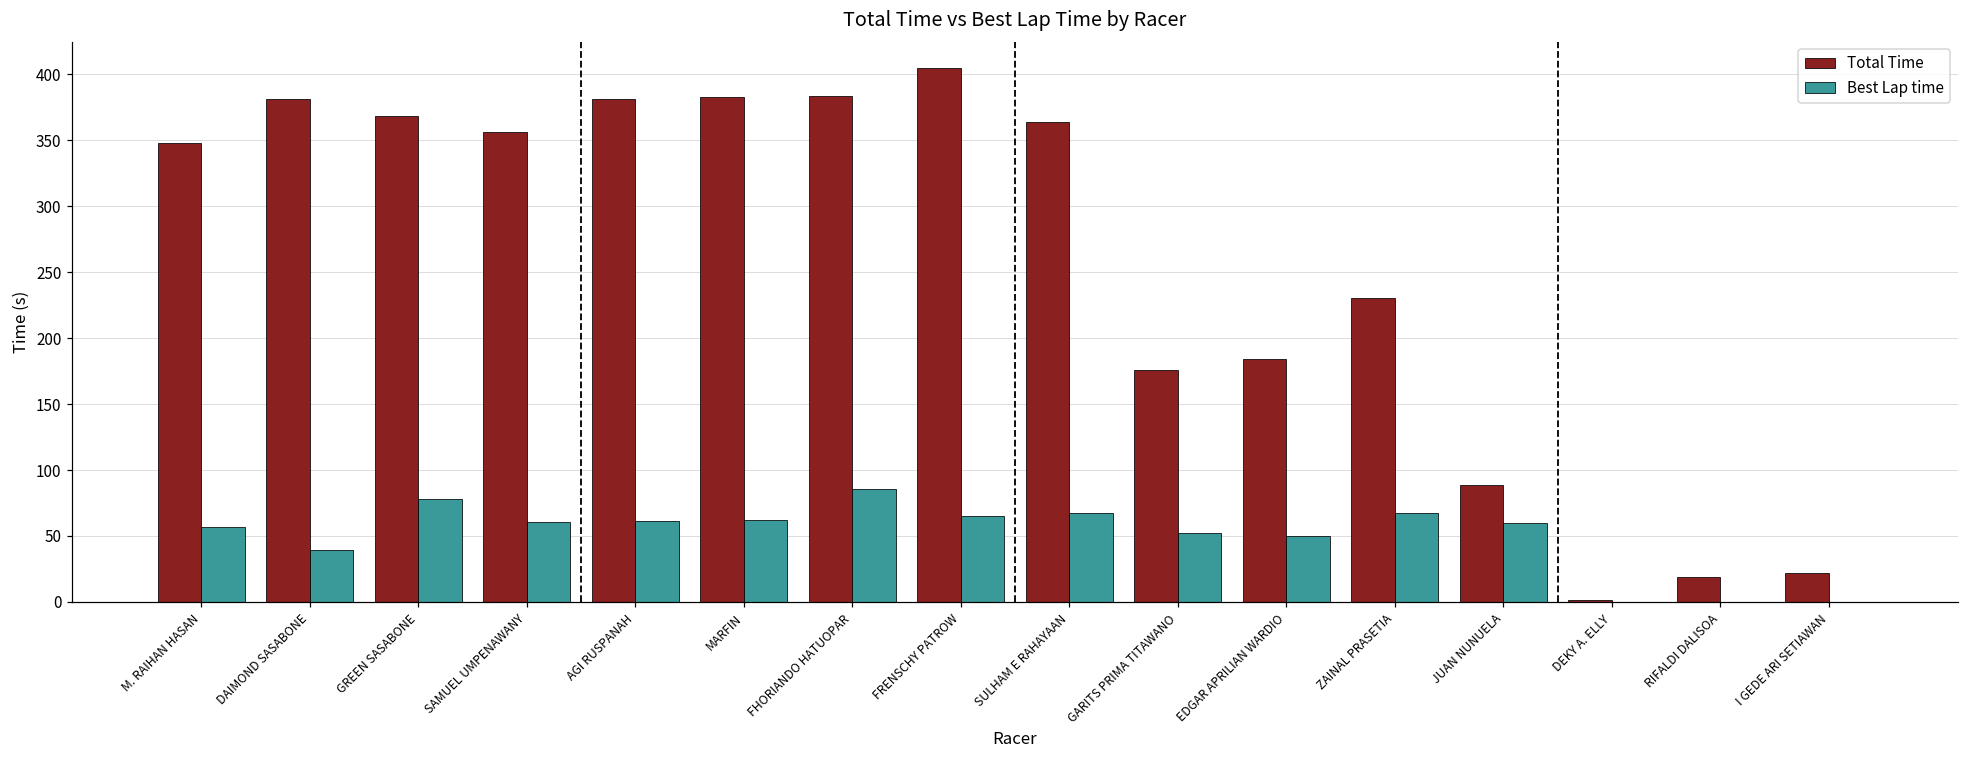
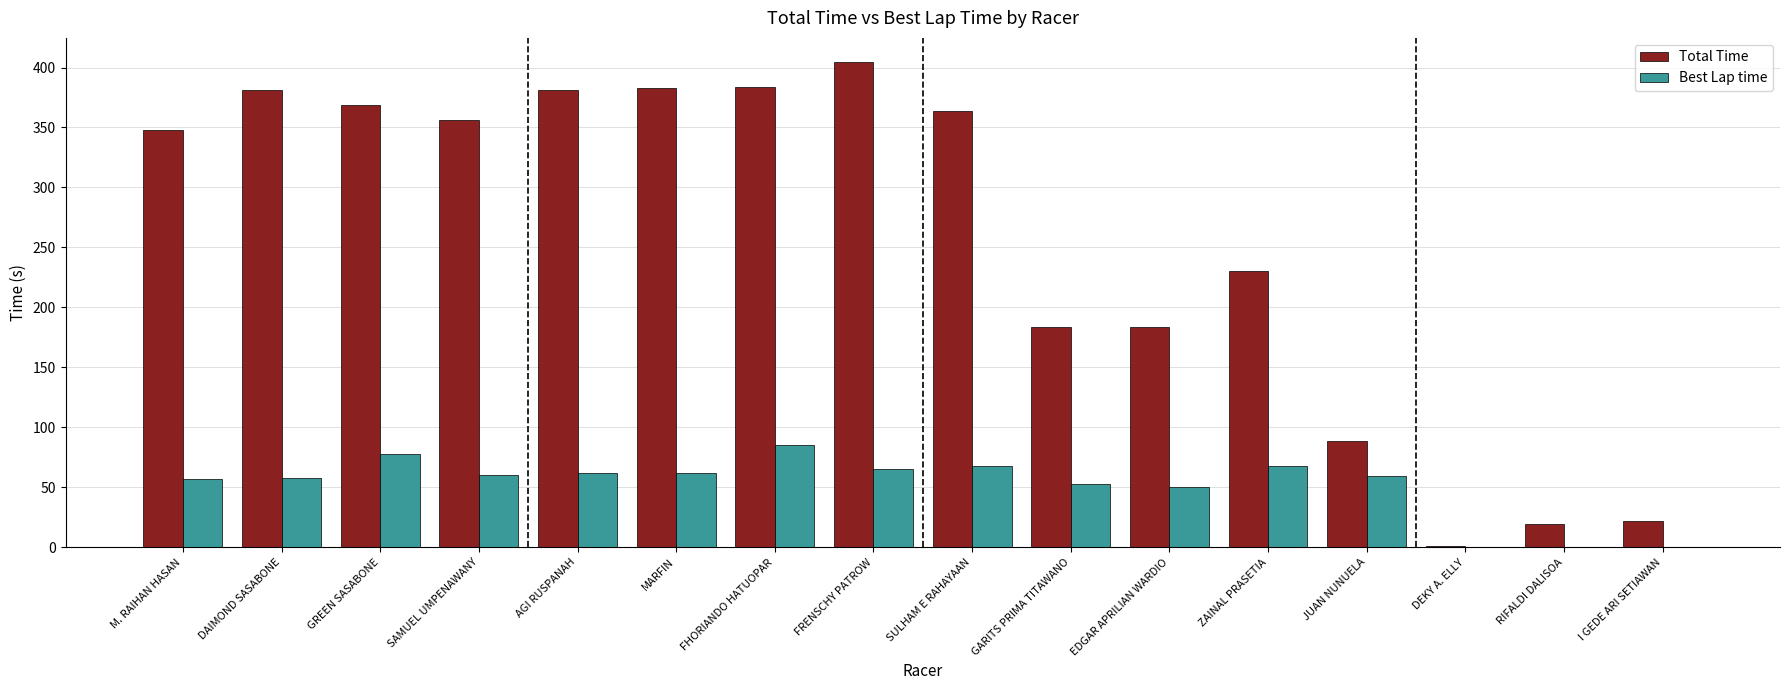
  {
    "Total Time": {
      "M. RAIHAN HASAN": 348,
      "DAIMOND SASABONE": 382,
      "GREEN SASABONE": 369,
      "SAMUEL UMPENAWANY": 356,
      "AGI RUSPANAH": 382,
      "MARFIN": 383,
      "FHORIANDO HATUOPAR": 384,
      "FRENSCHY PATROW": 404,
      "SULHAM E RAHAYAAN": 364,
-     "GARITS PRIMA TITAWANO": 176,
+     "GARITS PRIMA TITAWANO": 184,
      "EDGAR APRILIAN WARDIO": 184,
      "ZAINAL PRASETIA": 230,
      "JUAN NUNUELA": 89,
      "RIFALDI DALISOA": 19,
      "I GEDE ARI SETIAWAN": 22
    },
    "Best Lap time": {
      "M. RAIHAN HASAN": 57,
-     "DAIMOND SASABONE": 40,
+     "DAIMOND SASABONE": 58,
      "GREEN SASABONE": 78,
      "SAMUEL UMPENAWANY": 60,
      "AGI RUSPANAH": 62,
      "MARFIN": 62,
      "FHORIANDO HATUOPAR": 85,
      "FRENSCHY PATROW": 65,
      "SULHAM E RAHAYAAN": 68,
      "GARITS PRIMA TITAWANO": 52,
      "EDGAR APRILIAN WARDIO": 50,
      "ZAINAL PRASETIA": 68,
      "JUAN NUNUELA": 60,
      "DEKY A. ELLY": 0,
      "RIFALDI DALISOA": 0,
      "I GEDE ARI SETIAWAN": 0
    }
  }
